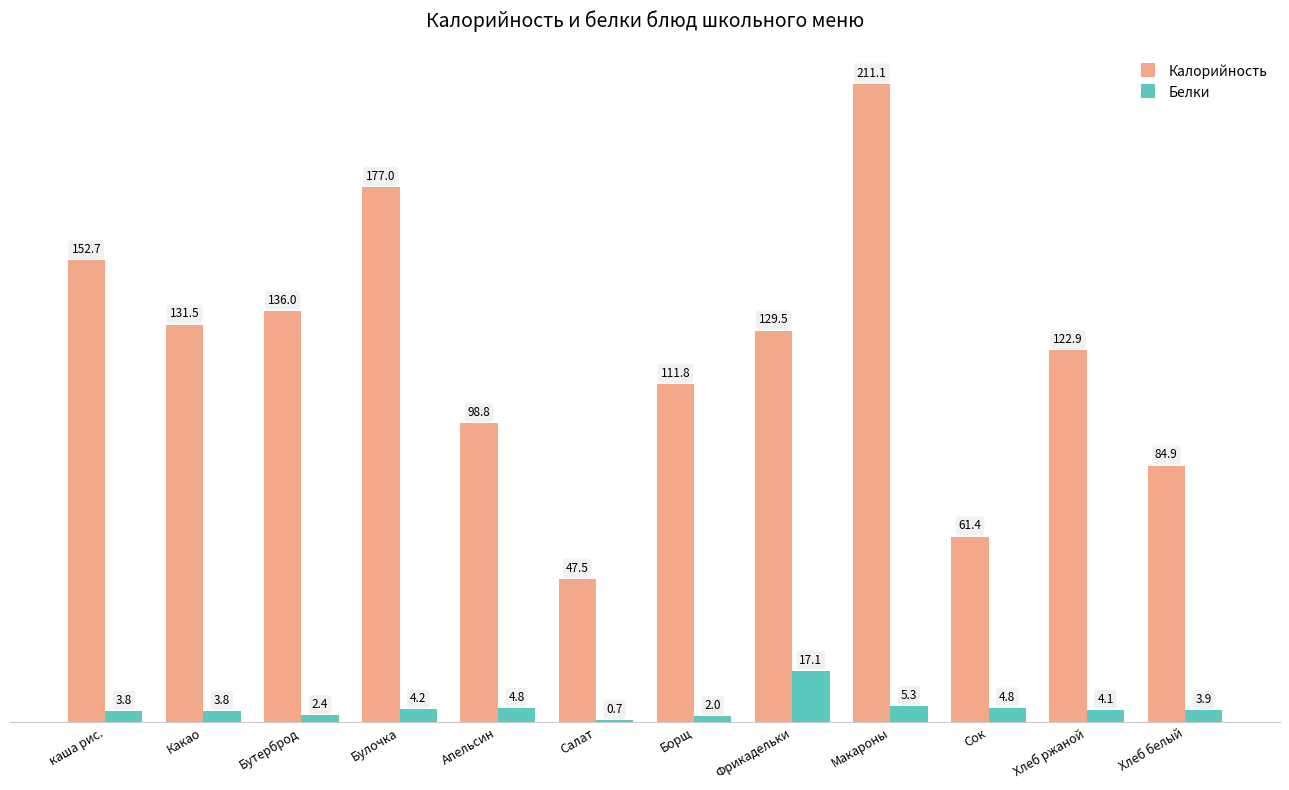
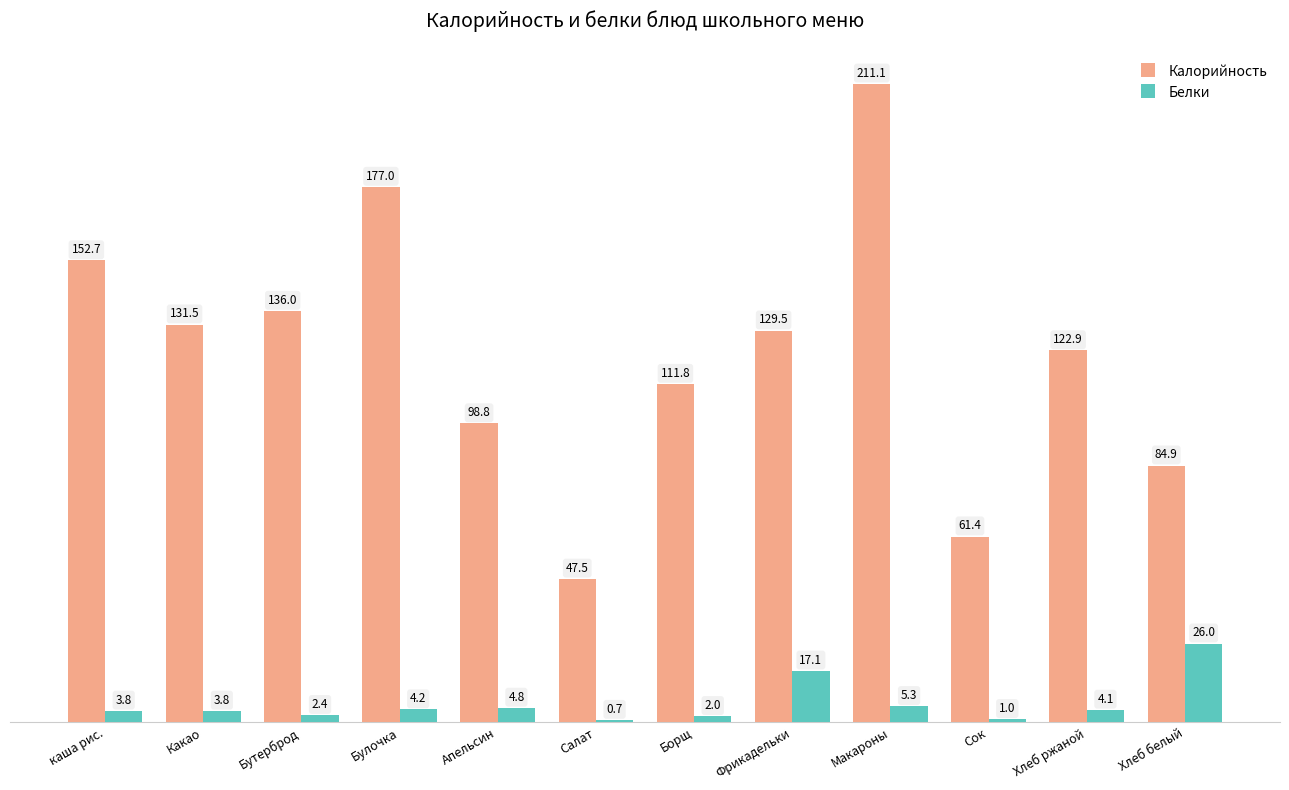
  {
    "Белки": {
-     "Сок": 4.8,
-     "Хлеб белый": 3.9
+     "Сок": 1.0,
+     "Хлеб белый": 26.0
    }
  }
